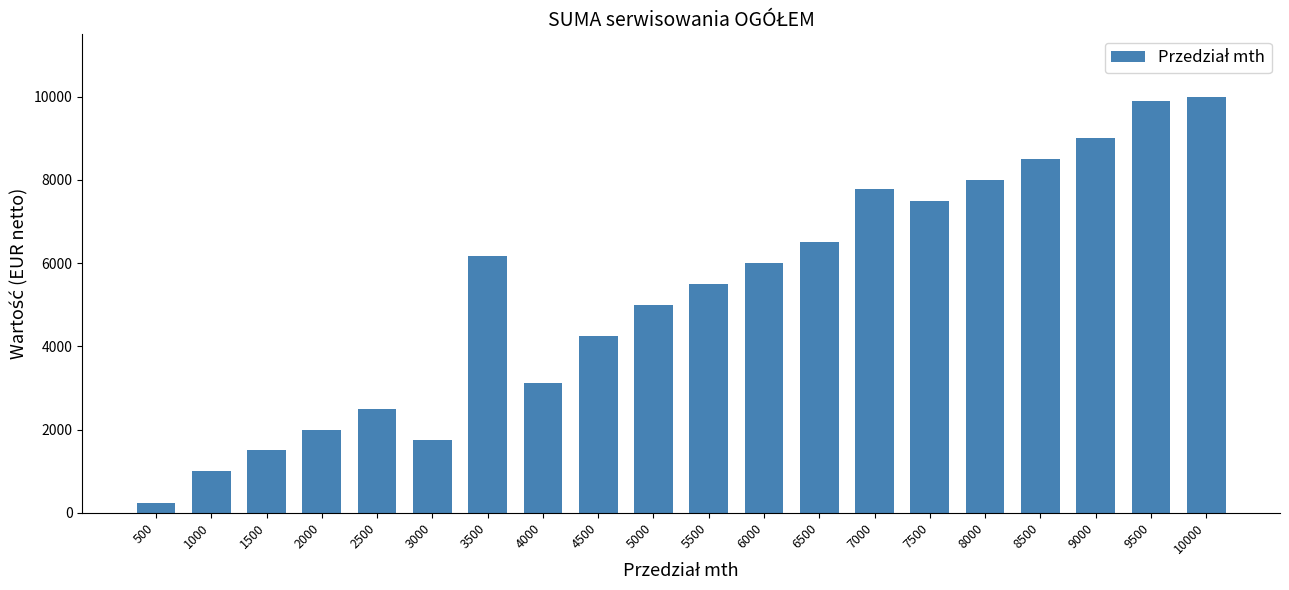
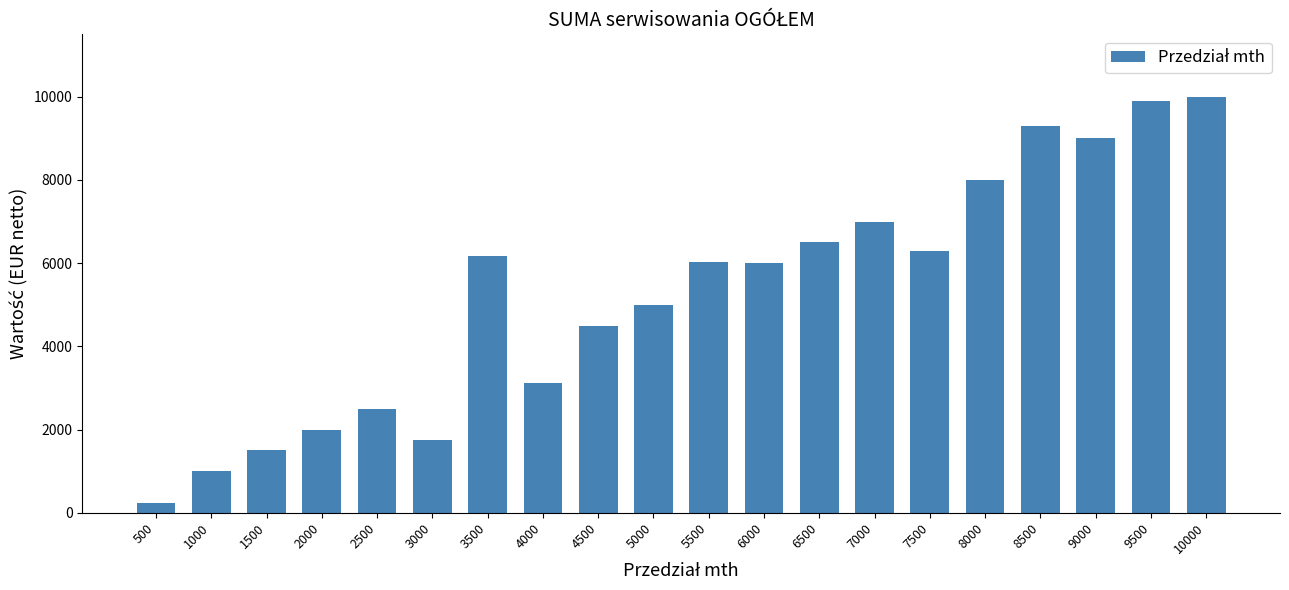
  {
    "500": 200,
    "1000": 1000,
    "1500": 1500,
    "2000": 2000,
    "2500": 2500,
    "3000": 1800,
    "3500": 6200,
    "4000": 3100,
-   "4500": 4200,
+   "4500": 4500,
    "5000": 5000,
-   "5500": 5500,
+   "5500": 6000,
    "6000": 6000,
    "6500": 6500,
-   "7000": 7800,
-   "7500": 7500,
+   "7000": 7000,
+   "7500": 6300,
    "8000": 8000,
-   "8500": 8500,
+   "8500": 9300,
    "9000": 9000,
    "9500": 9900,
    "10000": 10000
  }
